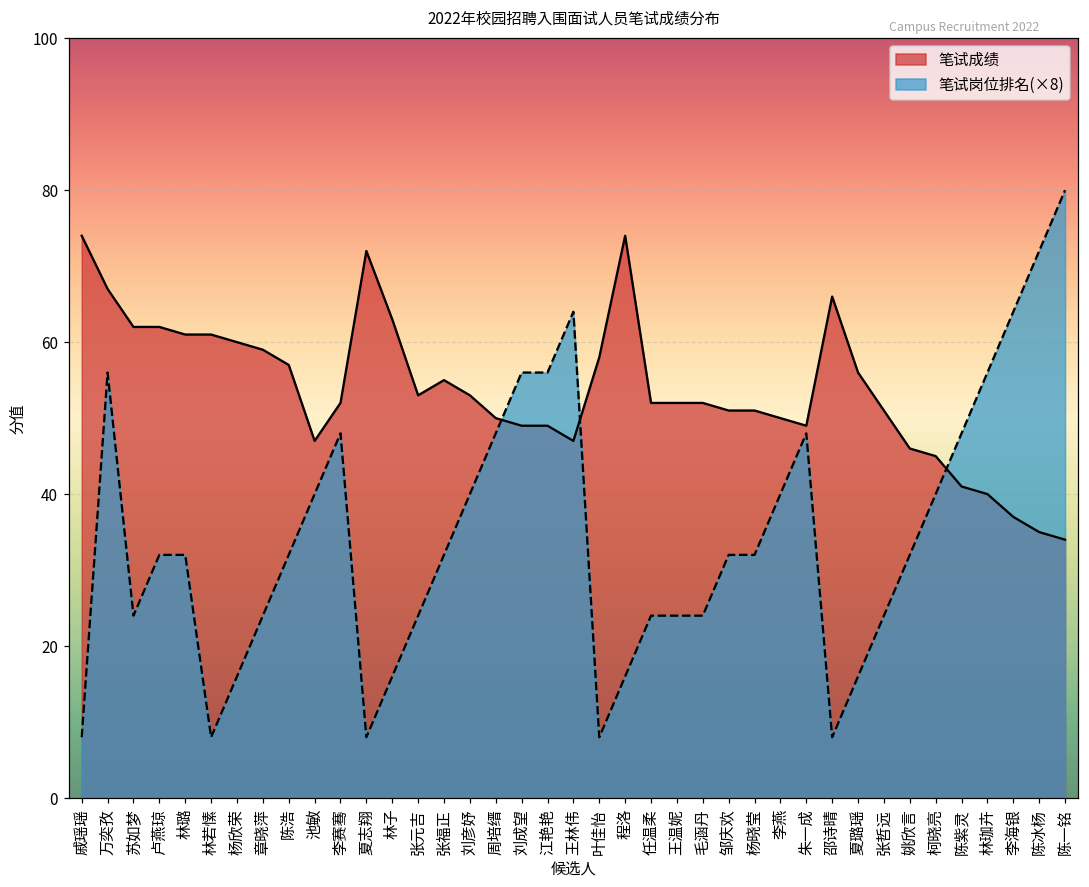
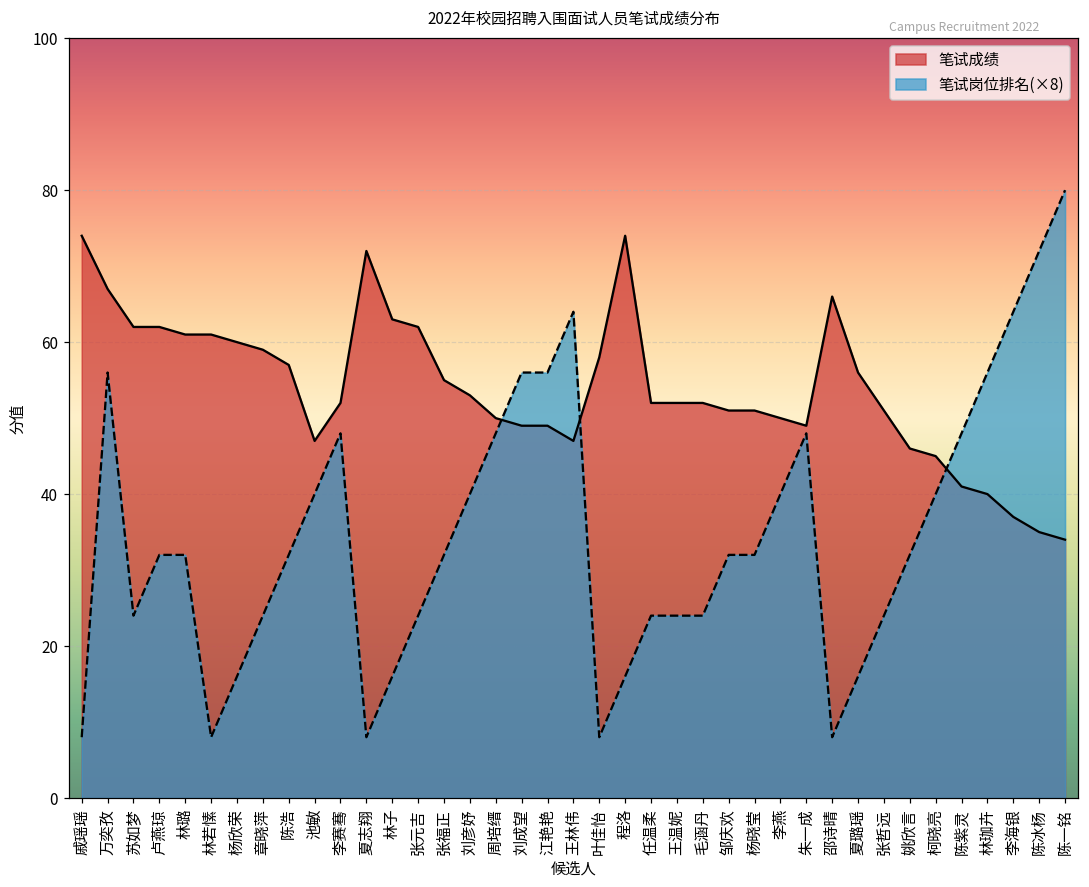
  {
    "笔试成绩": {
      "戚瑶瑶": 74,
      "万奕孜": 67,
      "苏如梦": 62,
      "卢燕琼": 62,
      "林璐": 61,
      "林若愫": 61,
      "杨欣荣": 60,
      "章晓萍": 59,
      "陈浩": 57,
      "池敏": 47,
      "李赛骞": 52,
      "夏志翔": 72,
      "林子": 63,
-     "张元吉": 53,
+     "张元吉": 62,
      "张福正": 55,
      "刘彦妤": 53,
      "周培缙": 50,
      "刘成望": 49,
      "江艳艳": 49,
      "王林伟": 47,
      "叶佳怡": 58,
      "程洛": 74,
      "任温柔": 52,
      "王温妮": 52,
      "毛涵丹": 52,
      "邹庆欢": 51,
      "杨晓莹": 51,
      "李燕": 50,
      "朱一成": 49,
      "邵诗晴": 66,
      "夏璐瑶": 56,
      "张哲远": 51,
      "姚欣言": 46,
      "柯晓亮": 45,
      "陈紫灵": 41,
      "林珈卉": 40,
      "李海银": 37,
      "陈冰杨": 35,
      "陈一铭": 34
    },
    "笔试岗位排名(×8)": {
      "戚瑶瑶": 8,
      "万奕孜": 56,
      "苏如梦": 24,
      "卢燕琼": 32,
      "林璐": 32,
      "林若愫": 8,
      "杨欣荣": 16,
      "章晓萍": 24,
      "陈浩": 32,
      "池敏": 40,
      "李赛骞": 48,
      "夏志翔": 8,
      "林子": 16,
      "张元吉": 24,
      "张福正": 32,
      "刘彦妤": 40,
      "周培缙": 48,
      "刘成望": 56,
      "江艳艳": 56,
      "王林伟": 64,
      "叶佳怡": 8,
      "程洛": 16,
      "任温柔": 24,
      "王温妮": 24,
      "毛涵丹": 24,
      "邹庆欢": 32,
      "杨晓莹": 32,
      "李燕": 40,
      "朱一成": 48,
      "邵诗晴": 8,
      "夏璐瑶": 16,
      "张哲远": 24,
      "姚欣言": 32,
      "柯晓亮": 40,
      "陈紫灵": 48,
      "林珈卉": 56,
      "李海银": 64,
      "陈冰杨": 72,
      "陈一铭": 80
    }
  }
